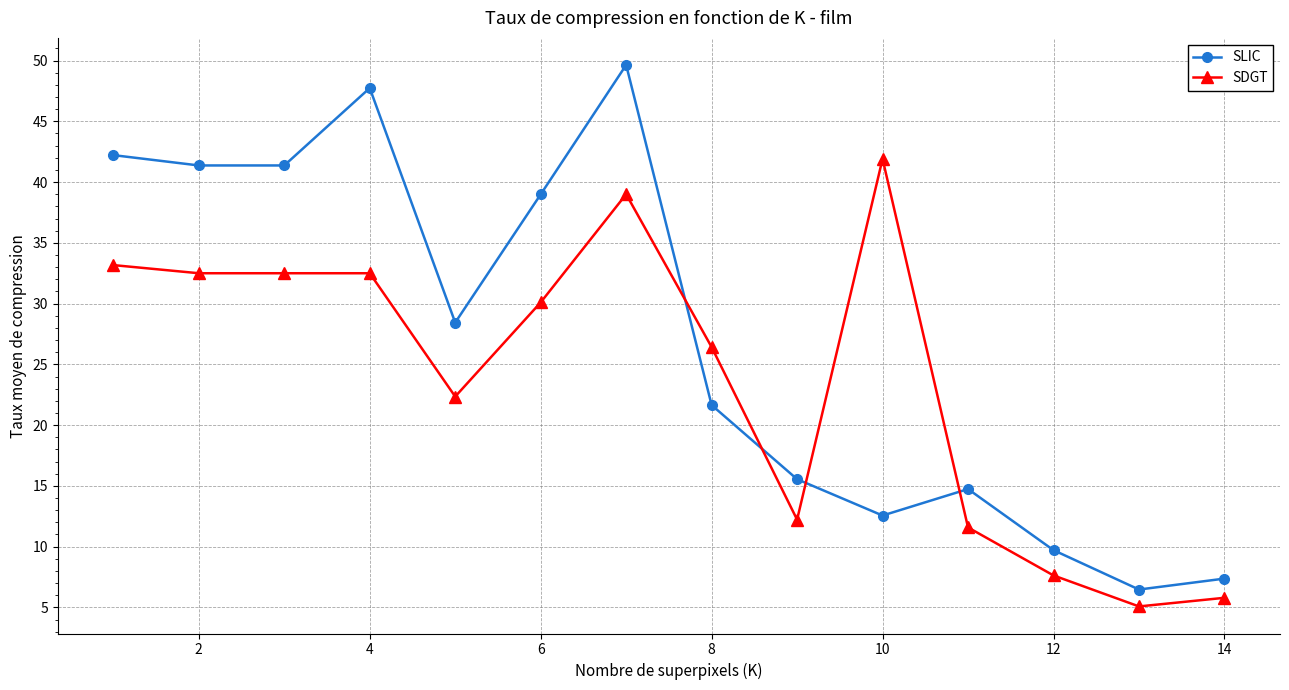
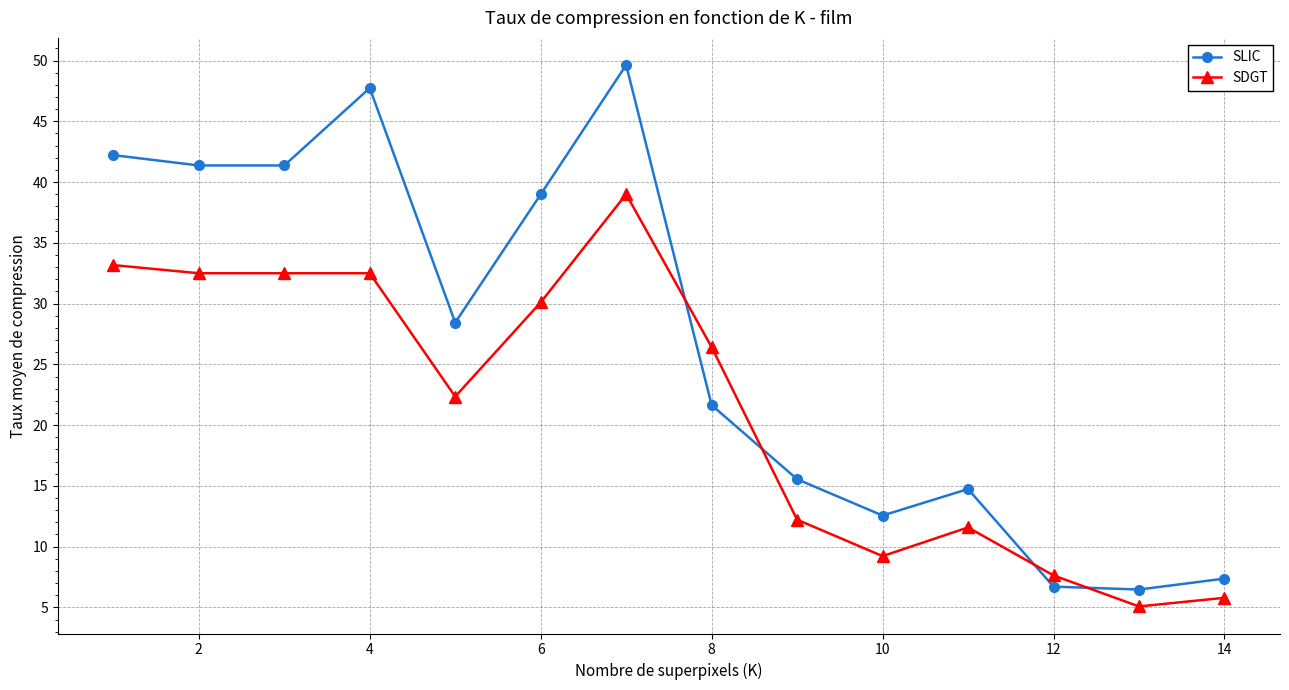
  {
    "SLIC": {
      "2": 41.4,
      "4": 47.7,
      "6": 39.0,
      "8": 21.7,
      "10": 12.6,
-     "12": 9.7,
+     "12": 6.7,
      "14": 7.4
    },
    "SDGT": {
      "2": 32.5,
      "4": 32.5,
      "6": 30.1,
      "8": 26.4,
-     "10": 41.9,
+     "10": 9.2,
      "12": 7.6,
      "14": 5.8
    }
  }
